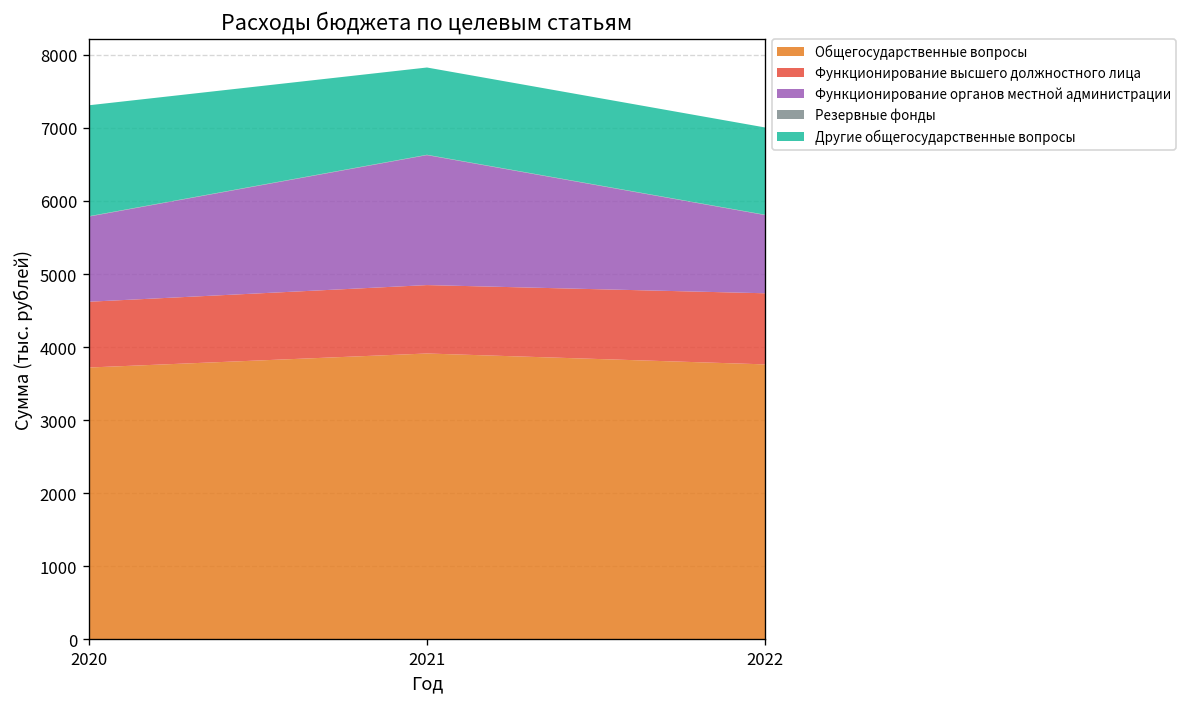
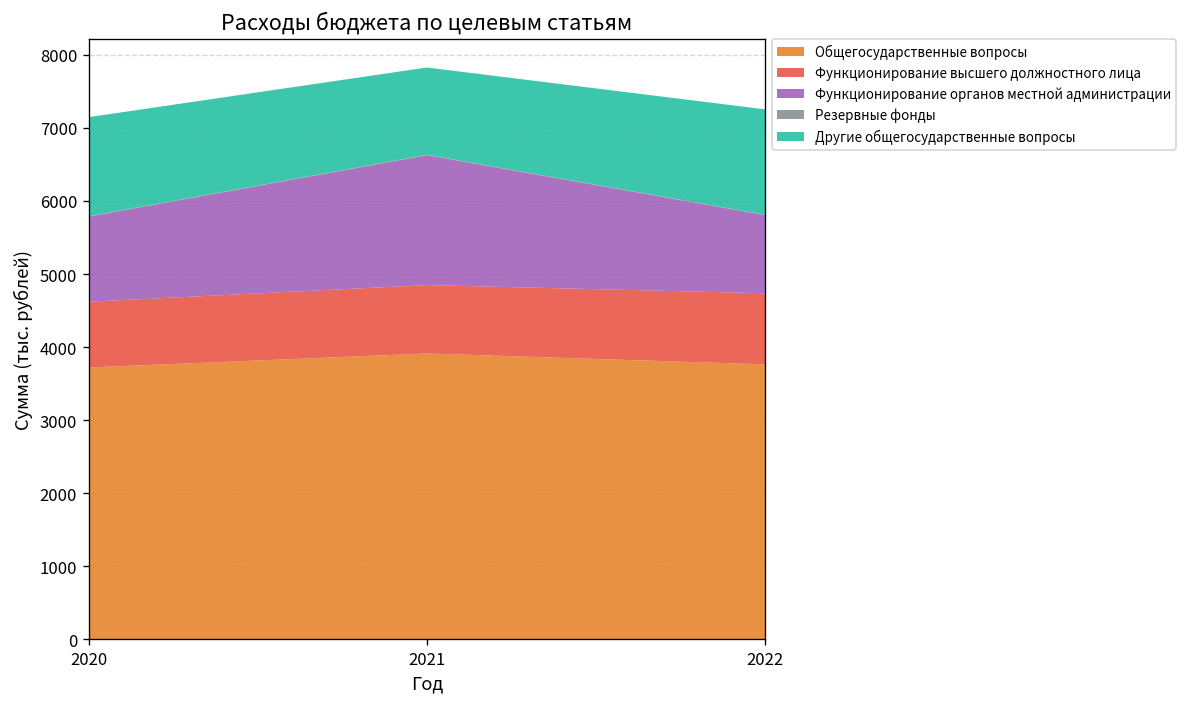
  {
    "Резервные фонды": {
      "2020": 1200,
      "2021": 1800,
      "2022": 1100
    },
    "Другие общегосударственные вопросы": {
-     "2020": 1500,
+     "2020": 1400,
      "2021": 1200,
-     "2022": 1200
+     "2022": 1400
    }
  }
